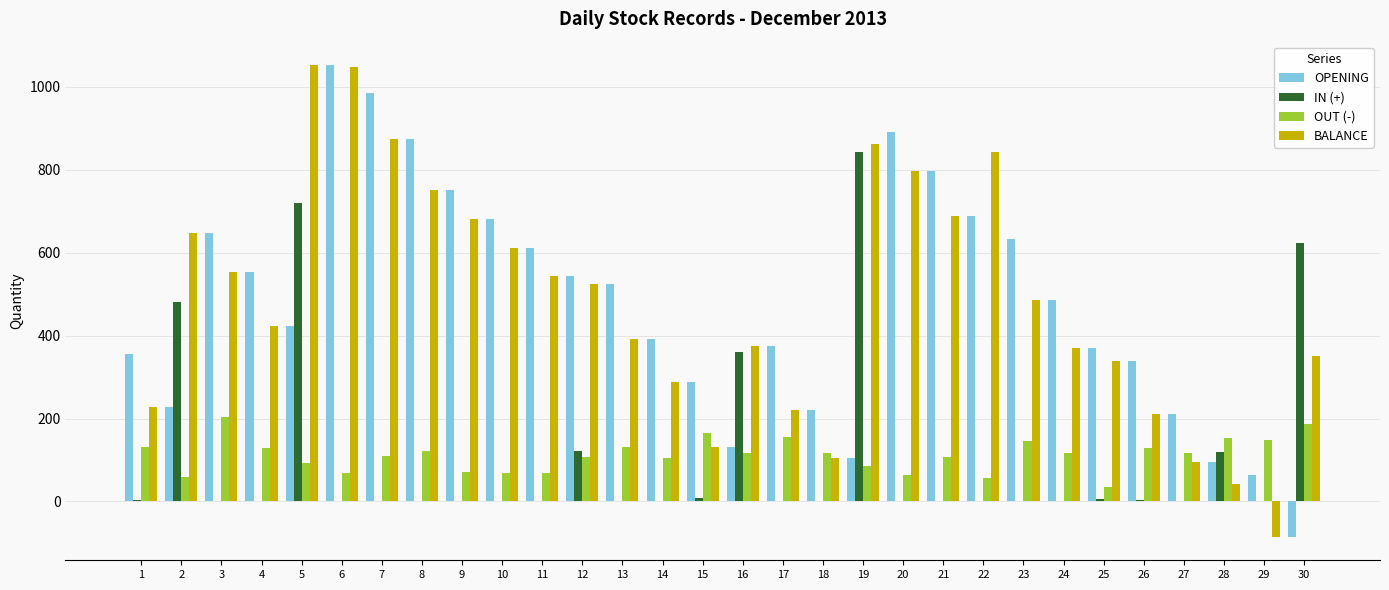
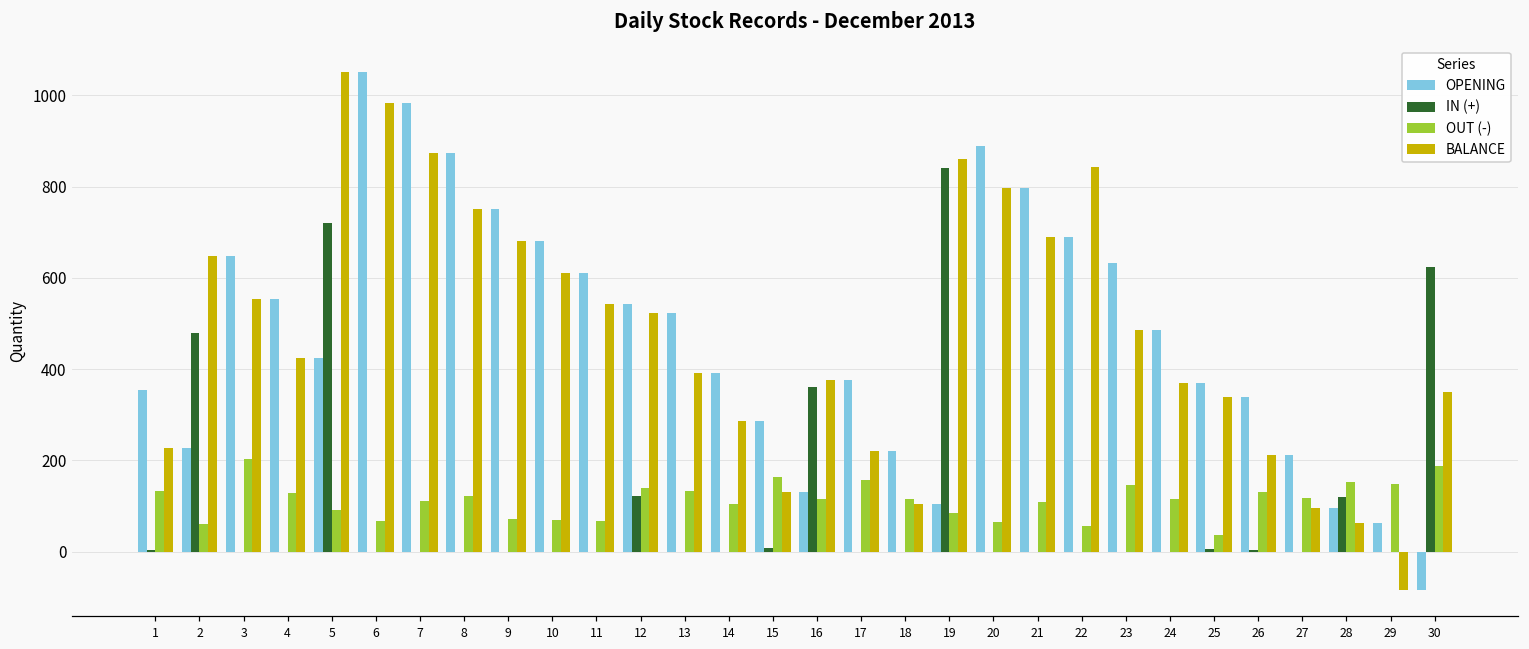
  {
    "OPENING": {
      "1": 360,
      "2": 230,
      "3": 650,
      "4": 550,
      "5": 420,
      "6": 1050,
      "7": 980,
      "8": 870,
      "9": 750,
      "10": 680,
      "11": 610,
      "12": 540,
      "13": 520,
      "14": 390,
      "15": 290,
      "16": 130,
      "17": 380,
      "18": 220,
      "19": 100,
      "20": 890,
      "21": 800,
      "22": 690,
      "23": 630,
      "24": 490,
      "25": 370,
      "26": 340,
      "27": 210,
      "28": 100,
      "29": 60,
      "30": -90
    },
    "IN (+)": {
      "2": 480,
      "3": 0,
      "4": 0,
      "5": 720,
      "6": 0,
      "7": 0,
      "8": 0,
      "9": 0,
      "10": 0,
      "11": 0,
      "12": 120,
      "13": 0,
      "14": 0,
      "15": 10,
      "16": 360,
      "17": 0,
      "18": 0,
      "19": 840,
      "20": 0,
      "21": 0,
      "22": 0,
      "23": 0,
      "24": 0,
      "27": 0,
      "28": 120,
      "29": 0,
      "30": 620
    },
    "OUT (-)": {
      "1": 130,
      "2": 60,
      "3": 200,
      "4": 130,
      "5": 90,
      "6": 70,
      "7": 110,
      "8": 120,
      "9": 70,
      "10": 70,
      "11": 70,
-     "12": 110,
+     "12": 140,
      "13": 130,
      "14": 110,
      "15": 160,
      "16": 120,
      "17": 160,
      "18": 120,
      "19": 90,
      "20": 60,
      "21": 110,
      "22": 60,
      "23": 150,
      "24": 120,
      "25": 40,
      "26": 130,
      "27": 120,
      "28": 150,
      "29": 150,
      "30": 190
    },
    "BALANCE": {
      "1": 230,
      "2": 650,
      "3": 550,
      "4": 420,
      "5": 1050,
-     "6": 1050,
+     "6": 980,
      "7": 870,
      "8": 750,
      "9": 680,
      "10": 610,
      "11": 540,
      "12": 520,
      "13": 390,
      "14": 290,
      "15": 130,
      "16": 380,
      "17": 220,
      "18": 100,
      "19": 860,
      "20": 800,
      "21": 690,
      "22": 840,
      "23": 490,
      "24": 370,
      "25": 340,
      "26": 210,
      "27": 100,
-     "28": 40,
+     "28": 60,
      "29": -90,
      "30": 350
    }
  }
